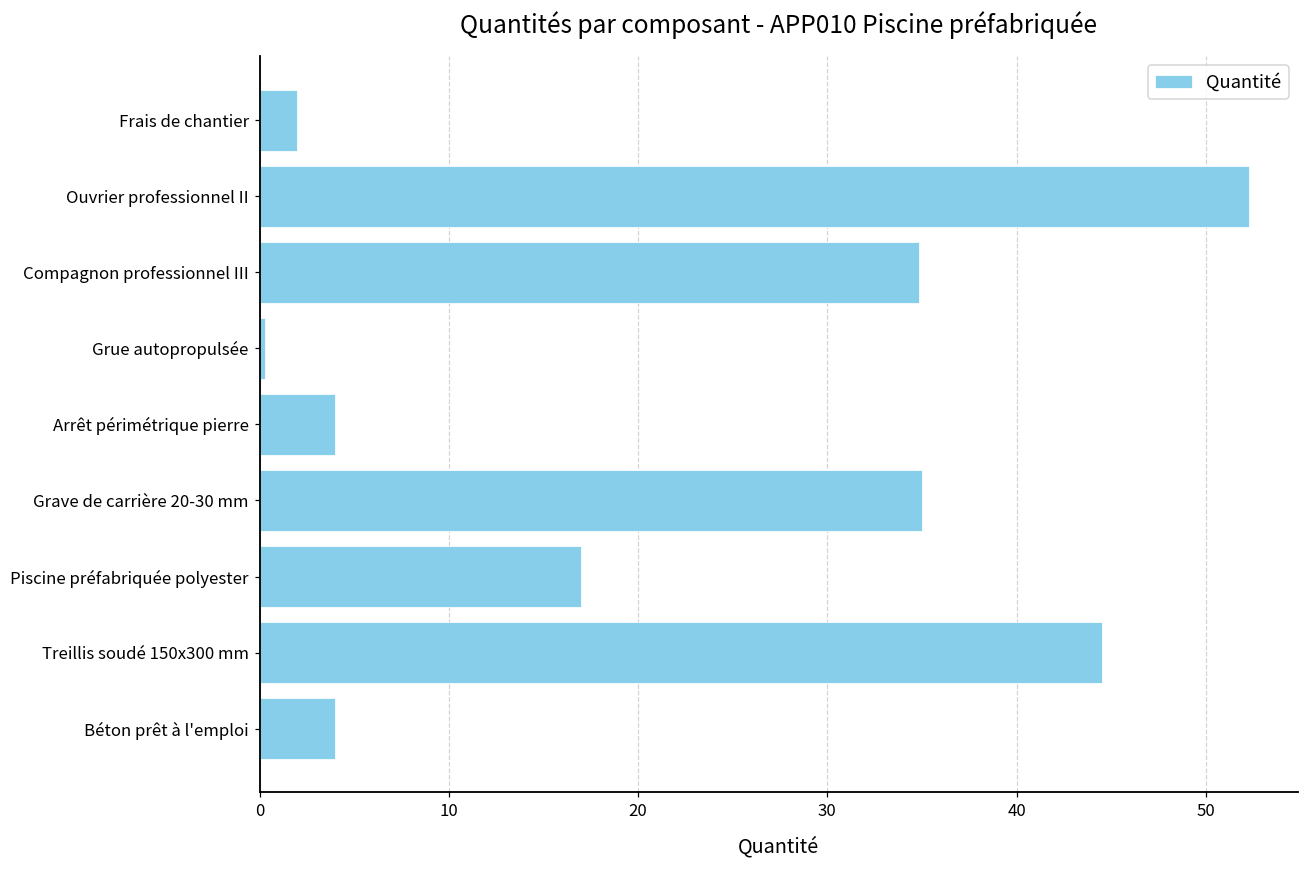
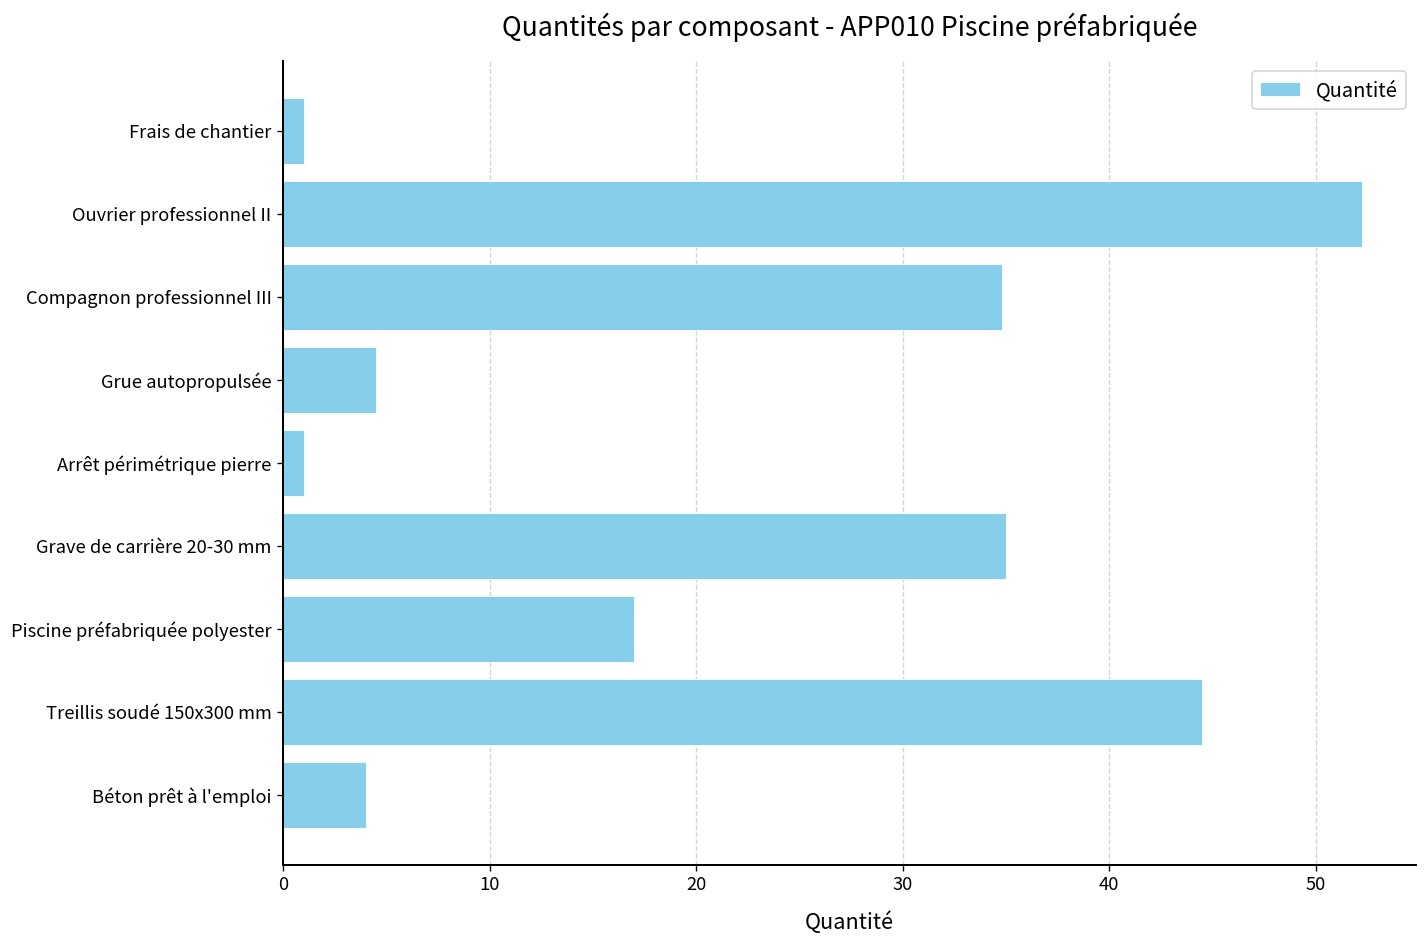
  {
-   "Frais de chantier": 2,
+   "Frais de chantier": 1,
    "Ouvrier professionnel II": 52.3,
    "Compagnon professionnel III": 34.8,
-   "Grue autopropulsée": 0.3,
-   "Arrêt périmétrique pierre": 4,
+   "Grue autopropulsée": 4.5,
+   "Arrêt périmétrique pierre": 1,
    "Grave de carrière 20-30 mm": 35.0,
    "Piscine préfabriquée polyester": 17.0,
    "Treillis soudé 150x300 mm": 44.5,
    "Béton prêt à l'emploi": 4.0
  }
